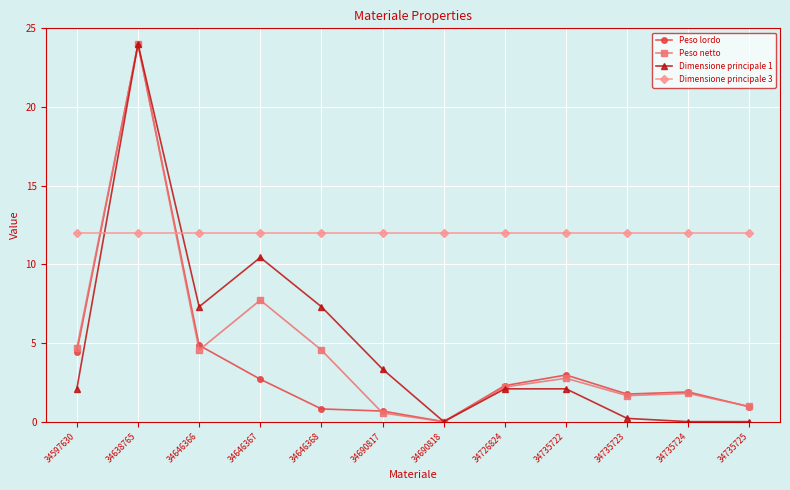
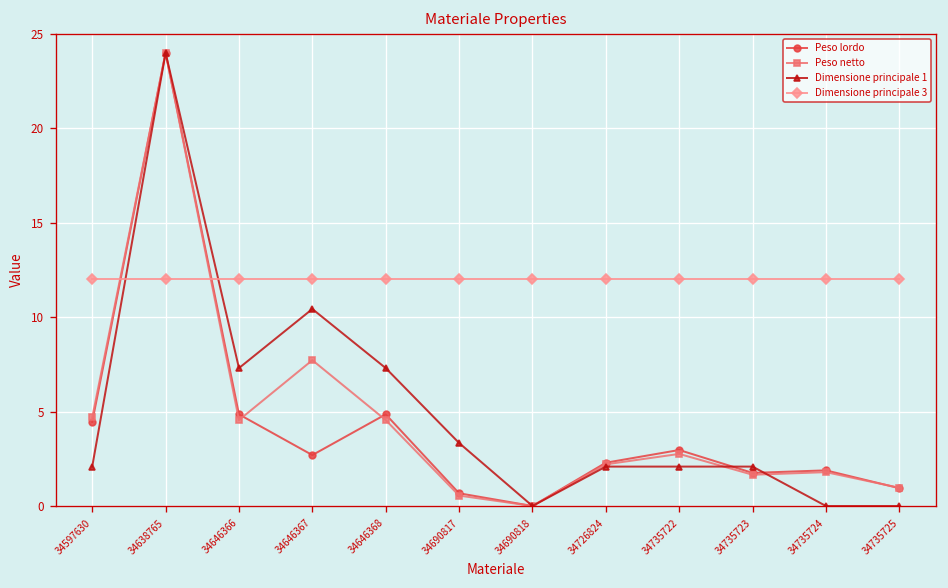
  {
    "Peso lordo": {
      "34597630": 4.4,
      "34646366": 4.9,
      "34646367": 2.7,
-     "34646368": 0.8,
+     "34646368": 4.9,
      "34735722": 3.0
    },
    "Dimensione principale 1": {
      "34597630": 2.1,
      "34646366": 7.3,
      "34646367": 10.4,
      "34646368": 7.3,
      "34690817": 3.3,
      "34735722": 2.1,
-     "34735723": 0.2,
+     "34735723": 2.1,
      "34735724": 0.0,
      "34735725": 0.0
    }
  }
